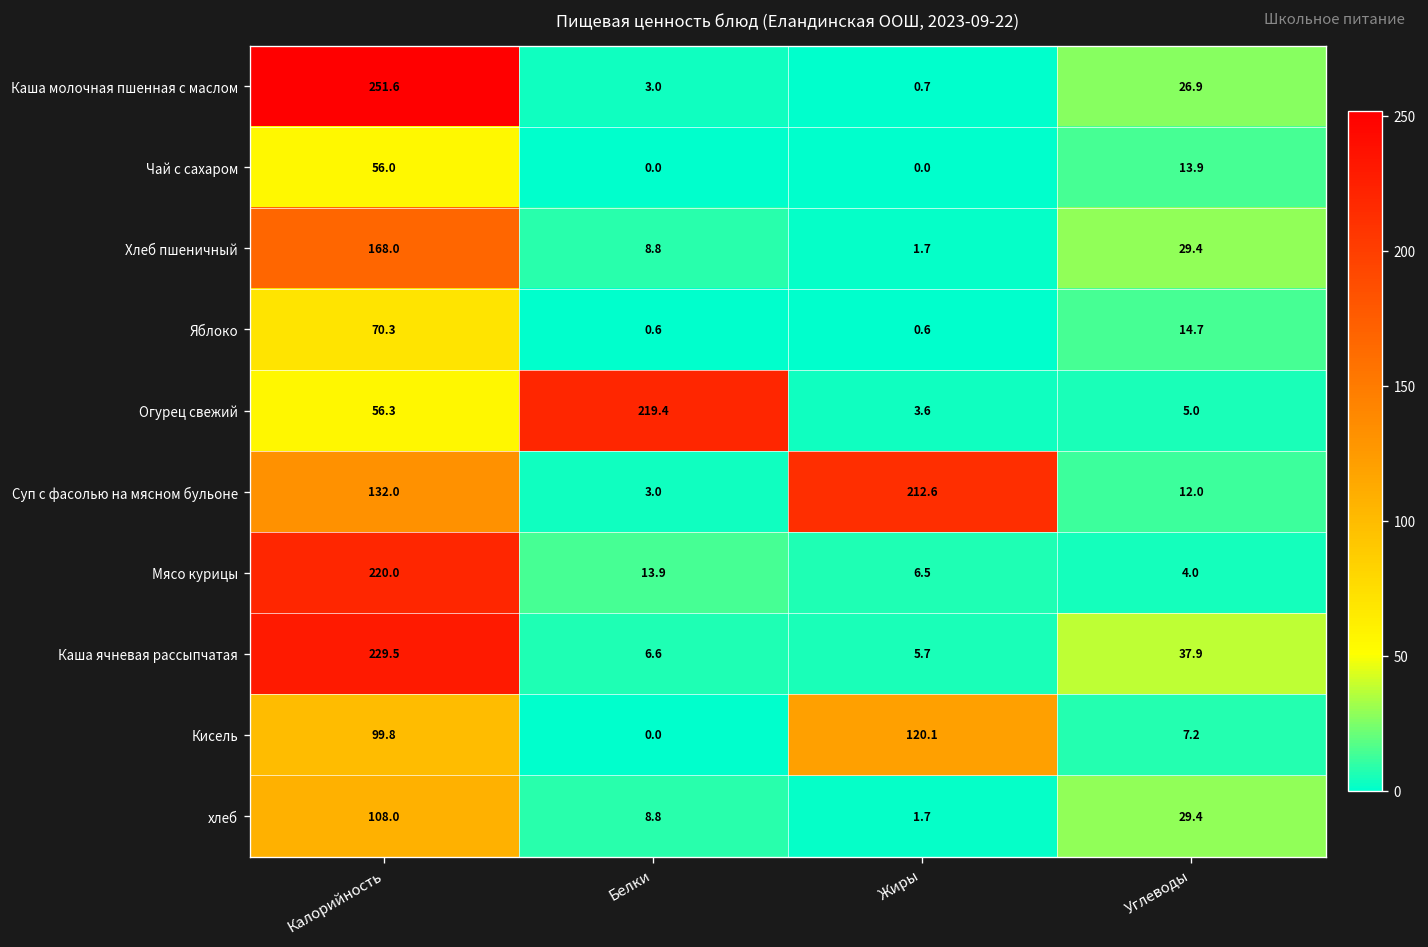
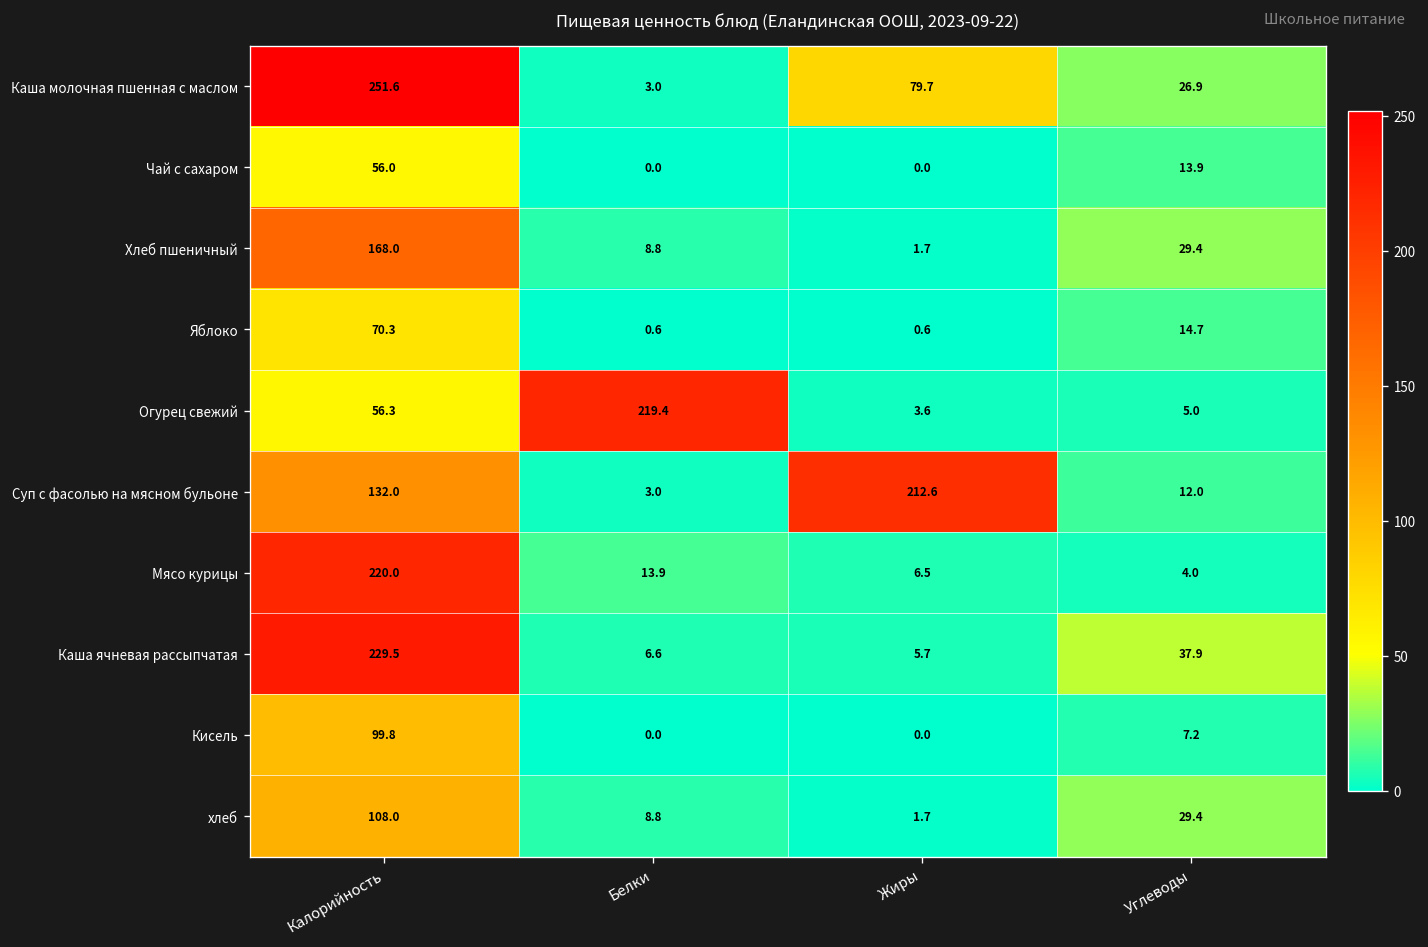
  {
    "Каша молочная пшенная с маслом": {
      "Калорийность": 251.6,
      "Белки": 3.0,
-     "Жиры": 0.7,
+     "Жиры": 79.7,
      "Углеводы": 26.9
    },
    "Чай с сахаром": {
      "Калорийность": 56.0,
      "Белки": 0.0,
      "Жиры": 0.0,
      "Углеводы": 13.9
    },
    "Хлеб пшеничный": {
      "Калорийность": 168.0,
      "Белки": 8.8,
      "Жиры": 1.7,
      "Углеводы": 29.4
    },
    "Яблоко": {
      "Калорийность": 70.3,
      "Белки": 0.6,
      "Жиры": 0.6,
      "Углеводы": 14.7
    },
    "Огурец свежий": {
      "Калорийность": 56.3,
      "Белки": 219.4,
      "Жиры": 3.6,
      "Углеводы": 5.0
    },
    "Суп с фасолью на мясном бульоне": {
      "Калорийность": 132.0,
      "Белки": 3.0,
      "Жиры": 212.6,
      "Углеводы": 12.0
    },
    "Мясо курицы": {
      "Калорийность": 220.0,
      "Белки": 13.9,
      "Жиры": 6.5,
      "Углеводы": 4.0
    },
    "Каша ячневая рассыпчатая": {
      "Калорийность": 229.5,
      "Белки": 6.6,
      "Жиры": 5.7,
      "Углеводы": 37.9
    },
    "Кисель": {
      "Калорийность": 99.8,
      "Белки": 0.0,
-     "Жиры": 120.1,
+     "Жиры": 0.0,
      "Углеводы": 7.2
    },
    "хлеб": {
      "Калорийность": 108.0,
      "Белки": 8.8,
      "Жиры": 1.7,
      "Углеводы": 29.4
    }
  }
